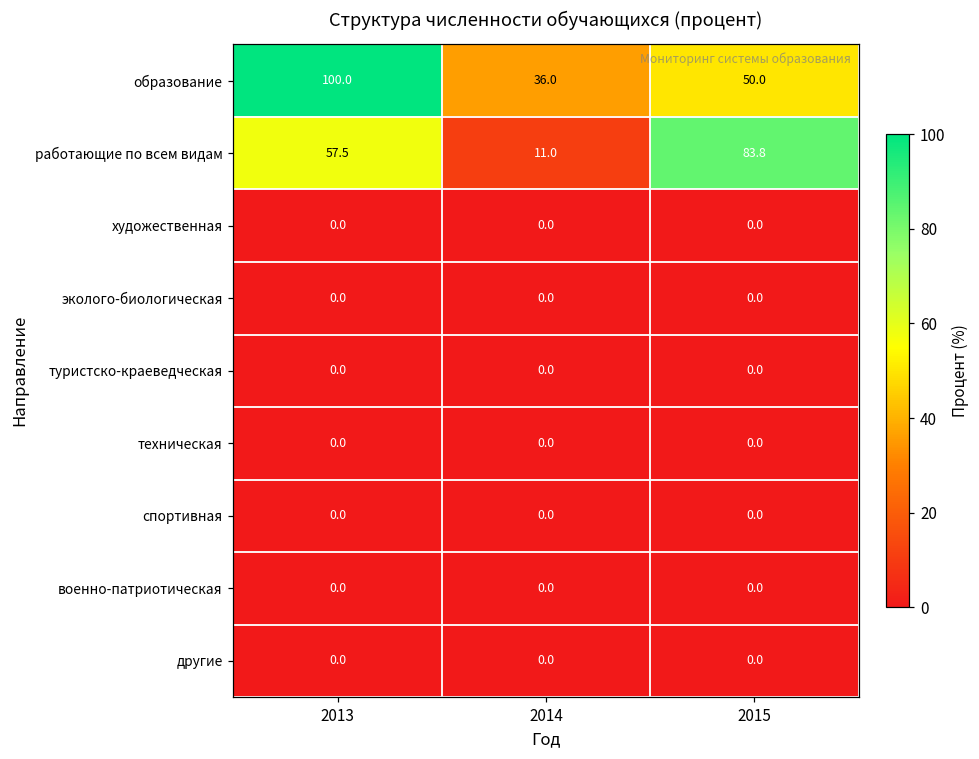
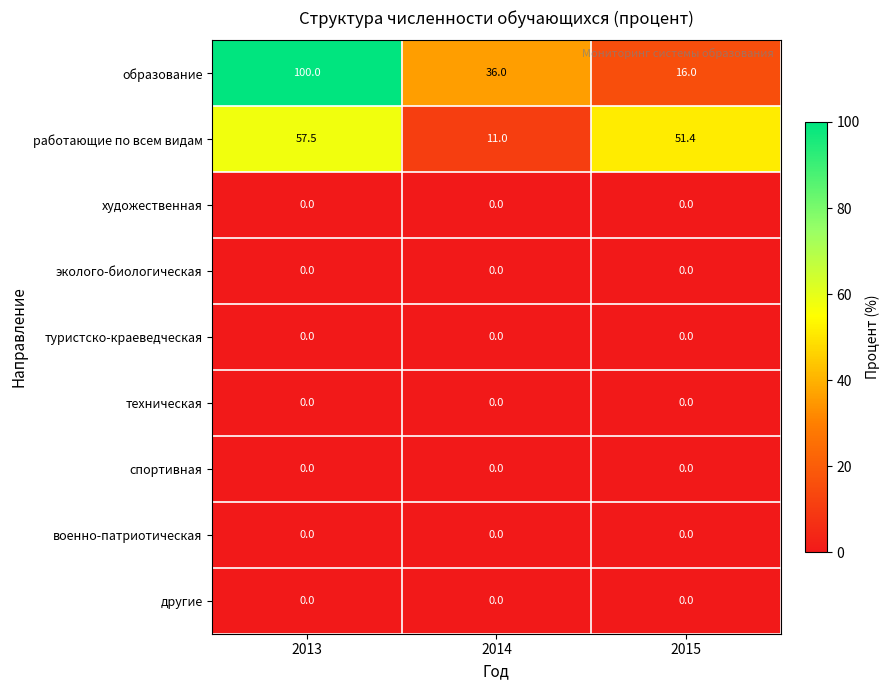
  {
    "образование": {
      "2013": 100.0,
      "2014": 36.0,
-     "2015": 50.0
+     "2015": 16.0
    },
    "работающие по всем видам": {
      "2013": 57.5,
      "2014": 11.0,
-     "2015": 83.8
+     "2015": 51.4
    },
    "художественная": {
      "2013": 0.0,
      "2014": 0.0,
      "2015": 0.0
    },
    "эколого-биологическая": {
      "2013": 0.0,
      "2014": 0.0,
      "2015": 0.0
    },
    "туристско-краеведческая": {
      "2013": 0.0,
      "2014": 0.0,
      "2015": 0.0
    },
    "техническая": {
      "2013": 0.0,
      "2014": 0.0,
      "2015": 0.0
    },
    "спортивная": {
      "2013": 0.0,
      "2014": 0.0,
      "2015": 0.0
    },
    "военно-патриотическая": {
      "2013": 0.0,
      "2014": 0.0,
      "2015": 0.0
    },
    "другие": {
      "2013": 0.0,
      "2014": 0.0,
      "2015": 0.0
    }
  }
